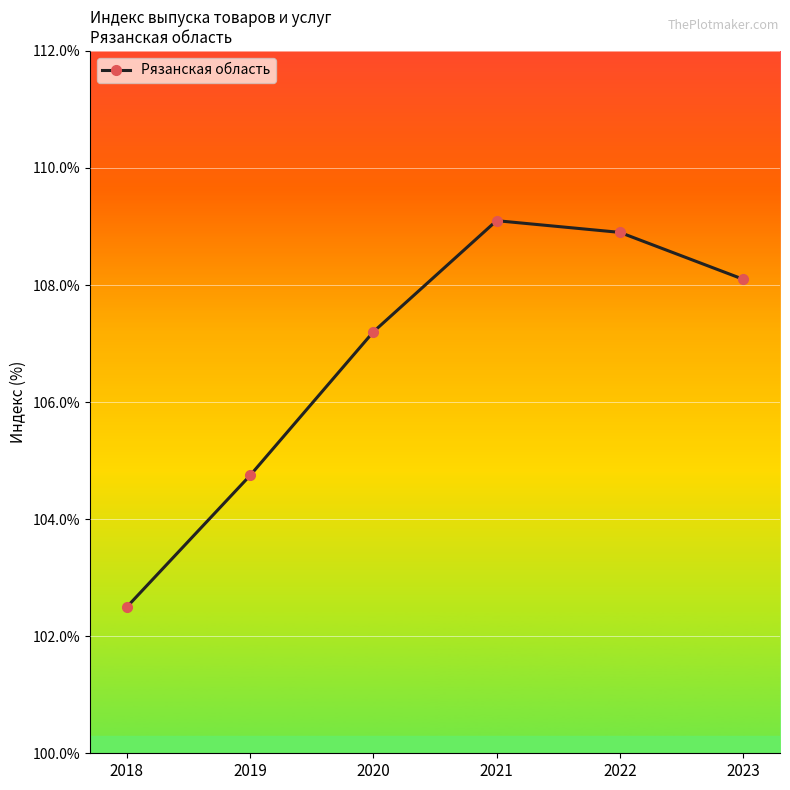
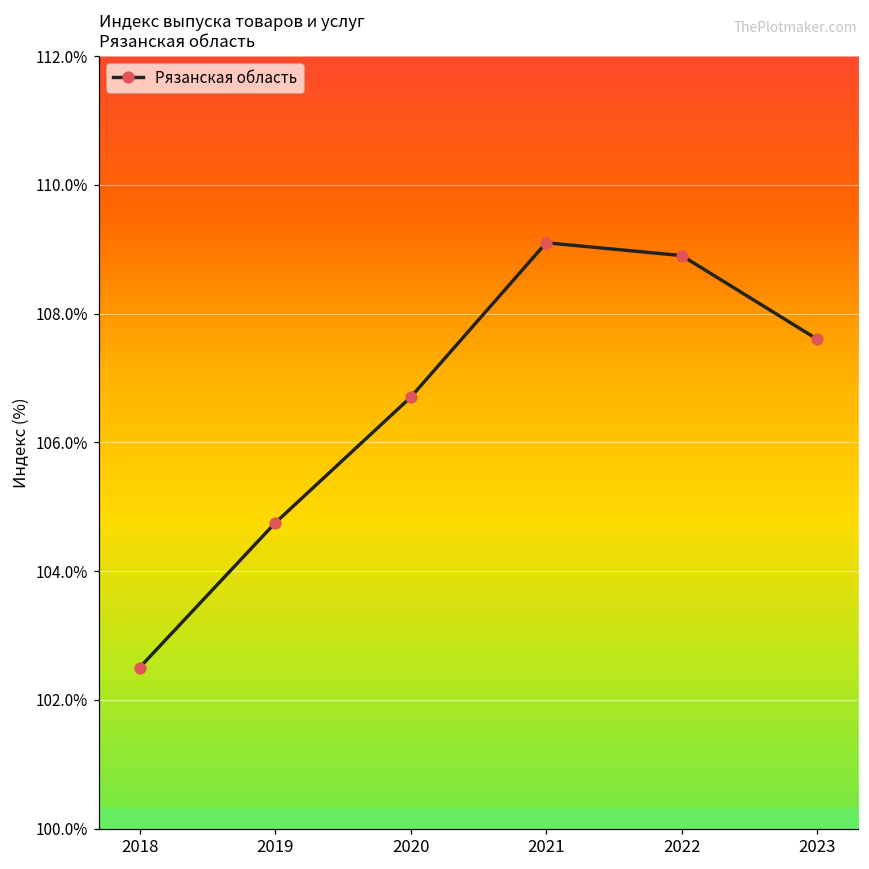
  {
    "2018": "102.5%",
    "2019": "104.7%",
-   "2020": "107.2%",
+   "2020": "106.7%",
    "2021": "109.1%",
    "2022": "108.9%",
-   "2023": "108.1%"
+   "2023": "107.6%"
  }
